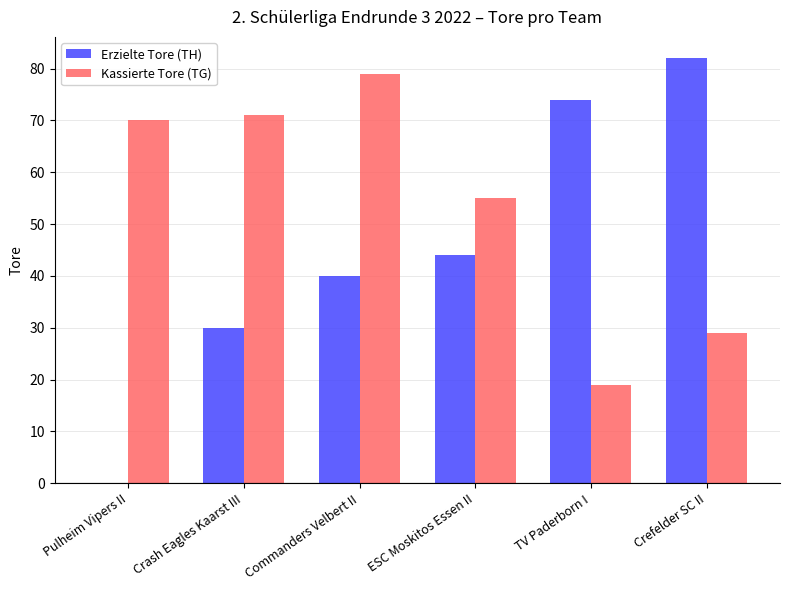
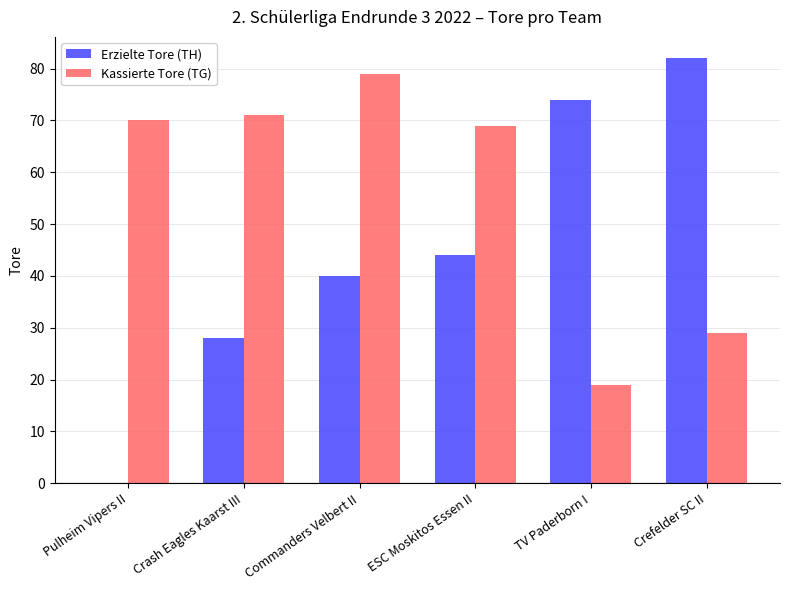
  {
    "Erzielte Tore (TH)": {
      "Pulheim Vipers II": 0,
-     "Crash Eagles Kaarst III": 30,
+     "Crash Eagles Kaarst III": 28,
      "Commanders Velbert II": 40,
      "ESC Moskitos Essen II": 44,
      "TV Paderborn I": 74,
      "Crefelder SC II": 82
    },
    "Kassierte Tore (TG)": {
      "Pulheim Vipers II": 70,
      "Crash Eagles Kaarst III": 71,
      "Commanders Velbert II": 79,
-     "ESC Moskitos Essen II": 55,
+     "ESC Moskitos Essen II": 69,
      "TV Paderborn I": 19,
      "Crefelder SC II": 29
    }
  }
